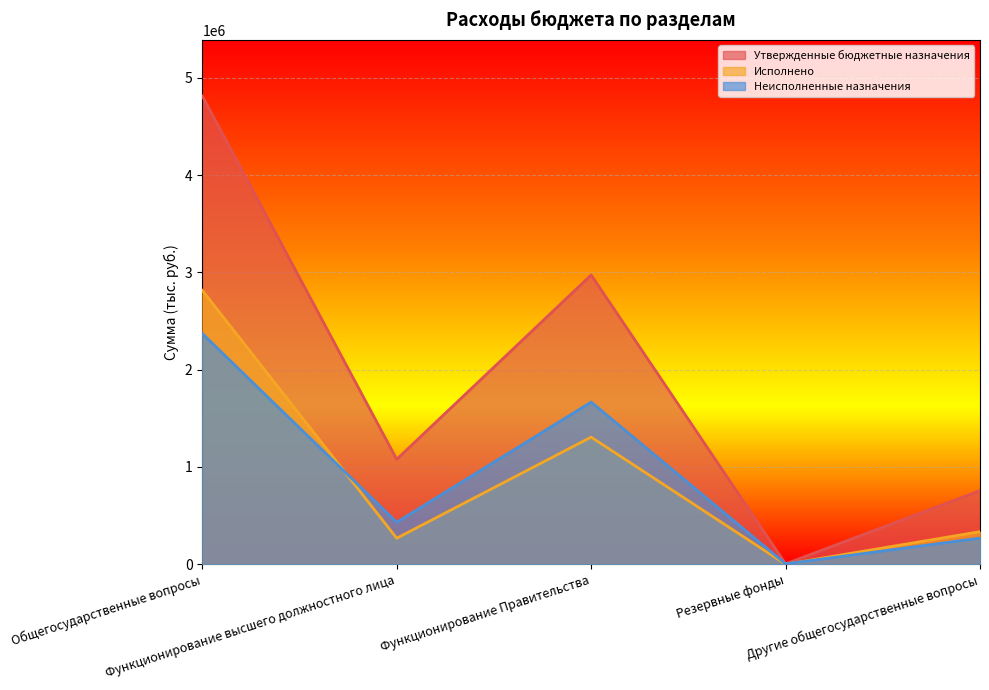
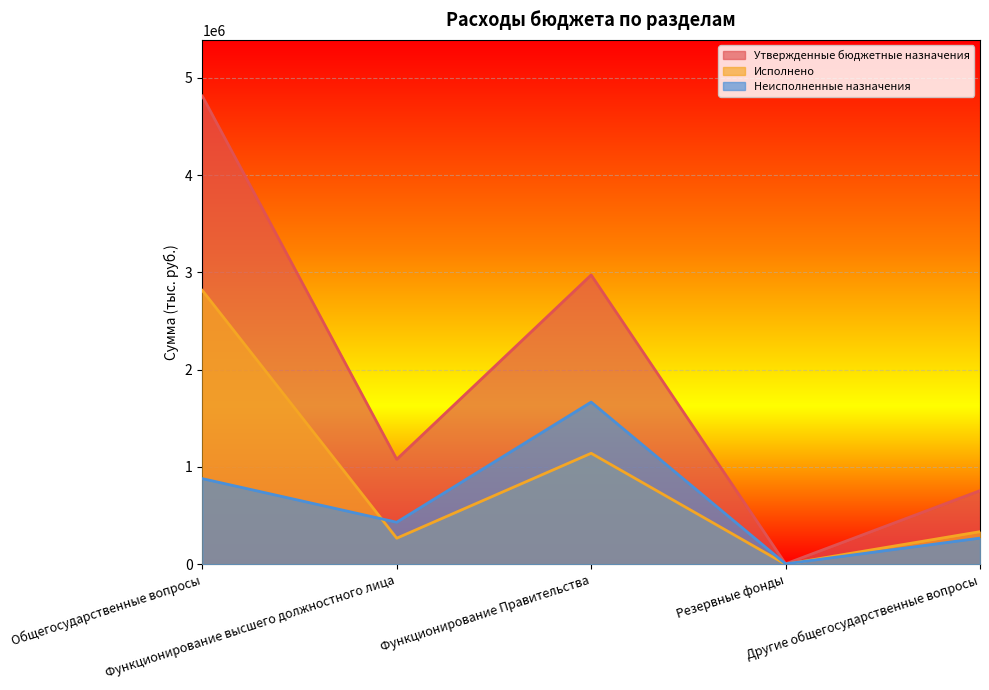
  {
    "Утвержденные бюджетные назначения": {
      "Общегосударственные вопросы": 4800000,
      "Функционирование высшего должностного лица": 1100000,
      "Функционирование Правительства": 3000000,
      "Другие общегосударственные вопросы": 800000
    },
    "Исполнено": {
      "Общегосударственные вопросы": 2800000,
      "Функционирование высшего должностного лица": 300000,
-     "Функционирование Правительства": 1300000,
+     "Функционирование Правительства": 1100000,
      "Другие общегосударственные вопросы": 300000
    },
    "Неисполненные назначения": {
-     "Общегосударственные вопросы": 2400000,
+     "Общегосударственные вопросы": 900000,
      "Функционирование высшего должностного лица": 400000,
      "Функционирование Правительства": 1700000,
      "Другие общегосударственные вопросы": 300000
    }
  }
